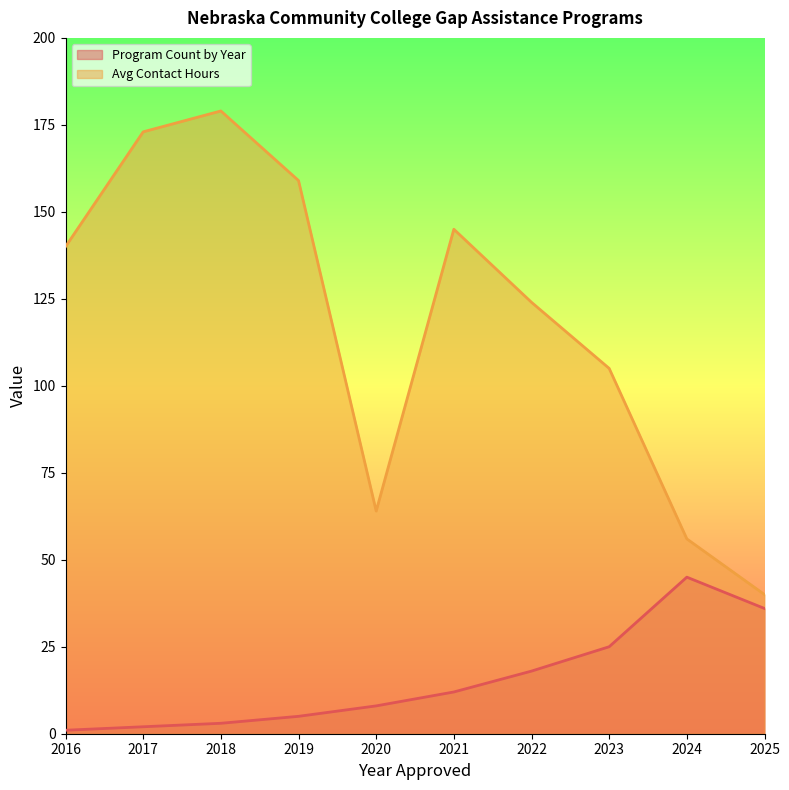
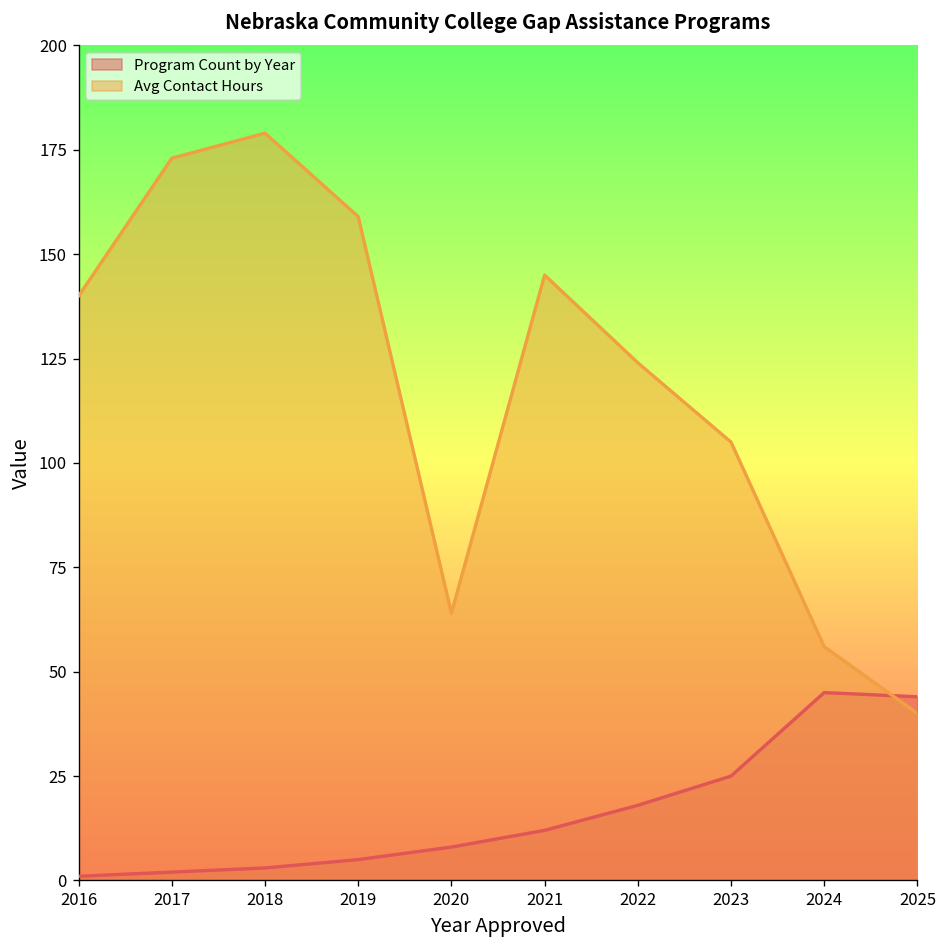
  {
    "Program Count by Year": {
      "2016": 1,
      "2017": 2,
      "2018": 3,
      "2019": 5,
      "2020": 8,
      "2021": 12,
      "2022": 18,
      "2023": 25,
      "2024": 45,
-     "2025": 36
+     "2025": 44
    },
    "Avg Contact Hours": {
      "2016": 140,
      "2017": 173,
      "2018": 179,
      "2019": 159,
      "2020": 64,
      "2021": 145,
      "2022": 124,
      "2023": 105,
      "2024": 56,
      "2025": 40
    }
  }
